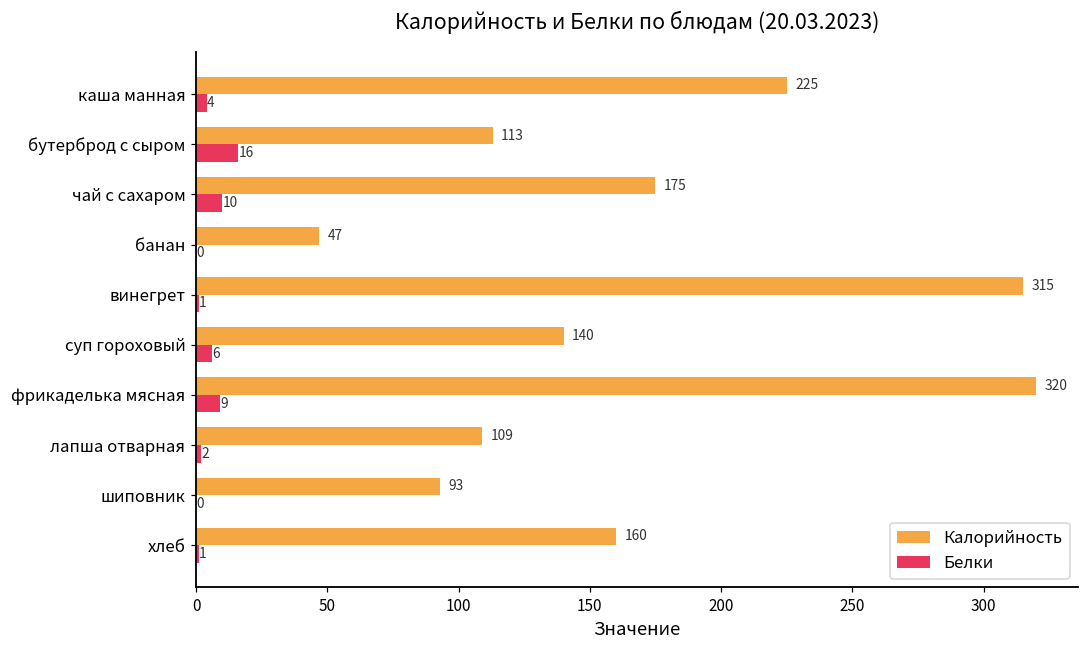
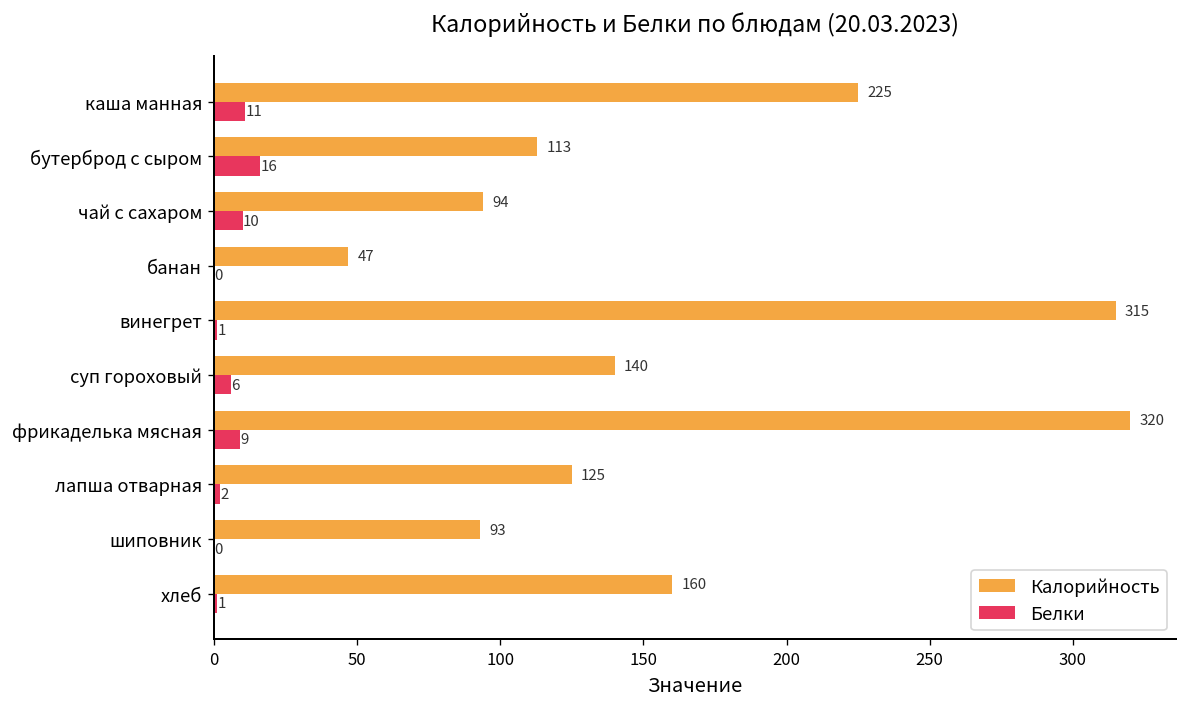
  {
    "Калорийность": {
      "каша манная": 225,
      "бутерброд с сыром": 113,
-     "чай с сахаром": 175,
+     "чай с сахаром": 94,
      "банан": 47,
      "винегрет": 315,
      "суп гороховый": 140,
      "фрикаделька мясная": 320,
-     "лапша отварная": 109,
+     "лапша отварная": 125,
      "шиповник": 93,
      "хлеб": 160
    },
    "Белки": {
-     "каша манная": 4,
+     "каша манная": 11,
      "бутерброд с сыром": 16,
      "чай с сахаром": 10,
      "банан": 0,
      "винегрет": 1,
      "суп гороховый": 6,
      "фрикаделька мясная": 9,
      "лапша отварная": 2,
      "шиповник": 0,
      "хлеб": 1
    }
  }
